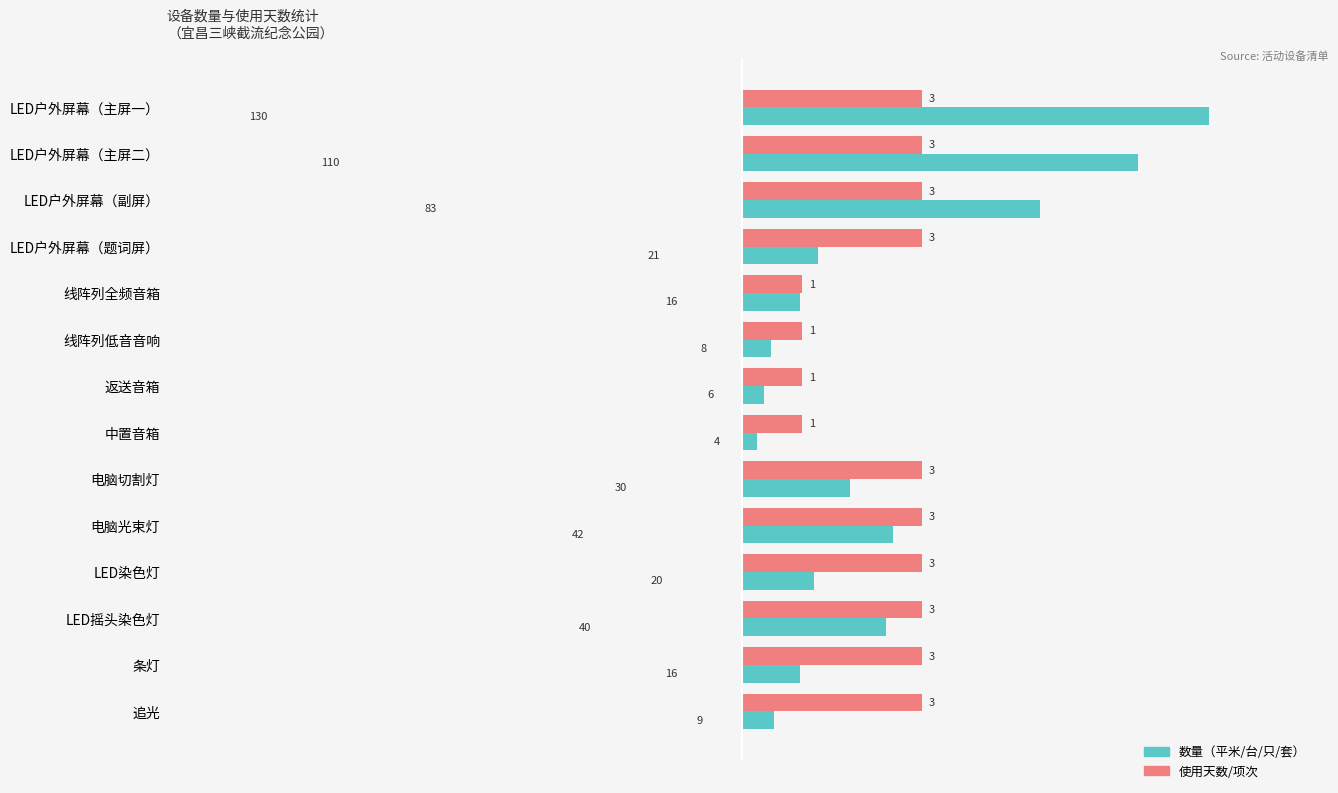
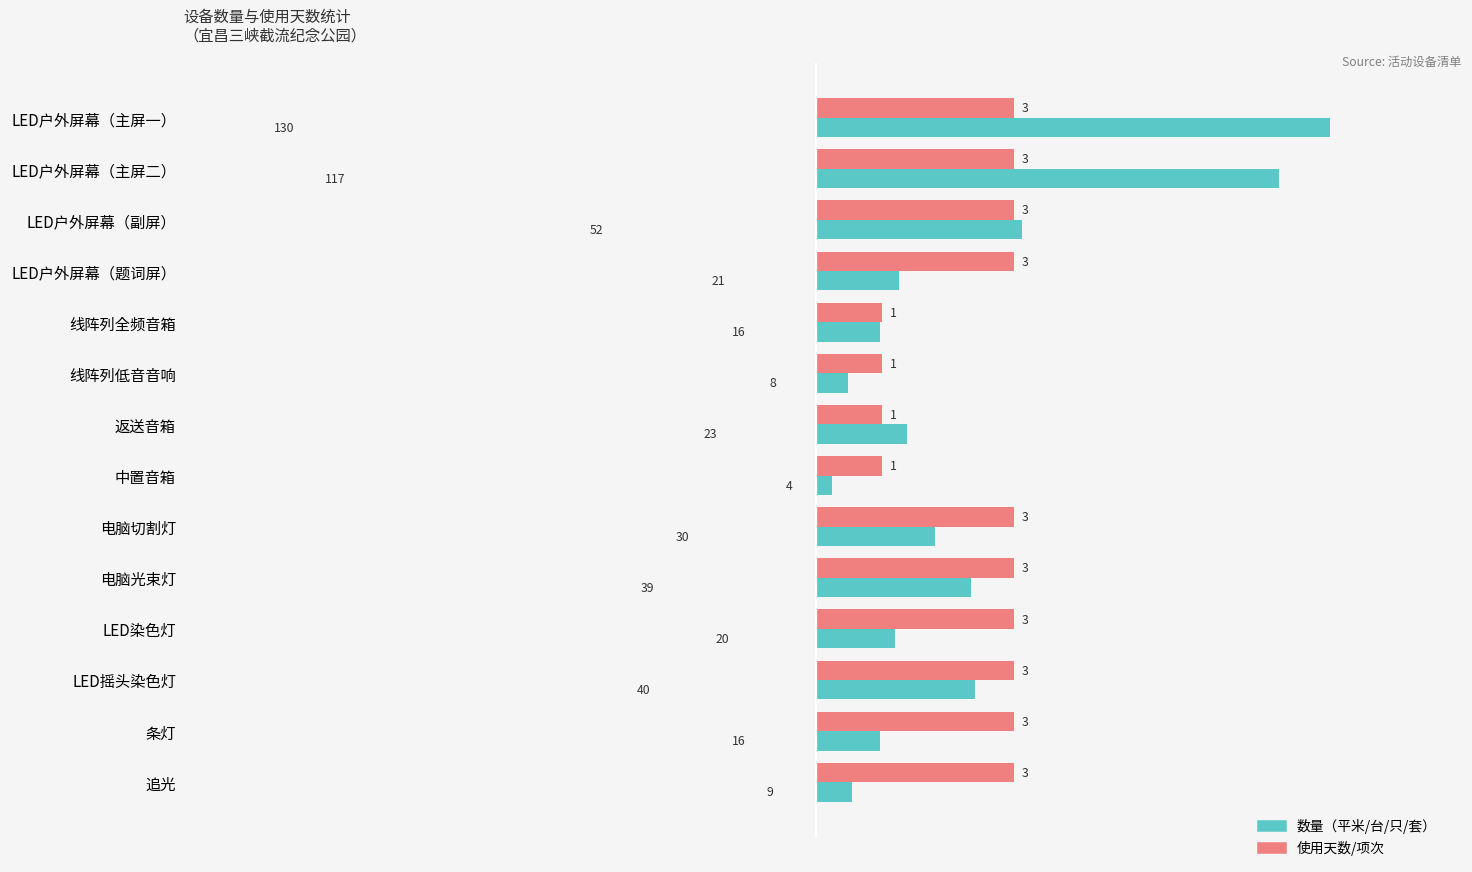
  {
    "数量（平米/台/只/套）": {
-     "LED户外屏幕（主屏二）": 110,
-     "LED户外屏幕（副屏）": 83,
-     "返送音箱": 6,
-     "电脑光束灯": 42
+     "LED户外屏幕（主屏二）": 117,
+     "LED户外屏幕（副屏）": 52,
+     "返送音箱": 23,
+     "电脑光束灯": 39
    }
  }
